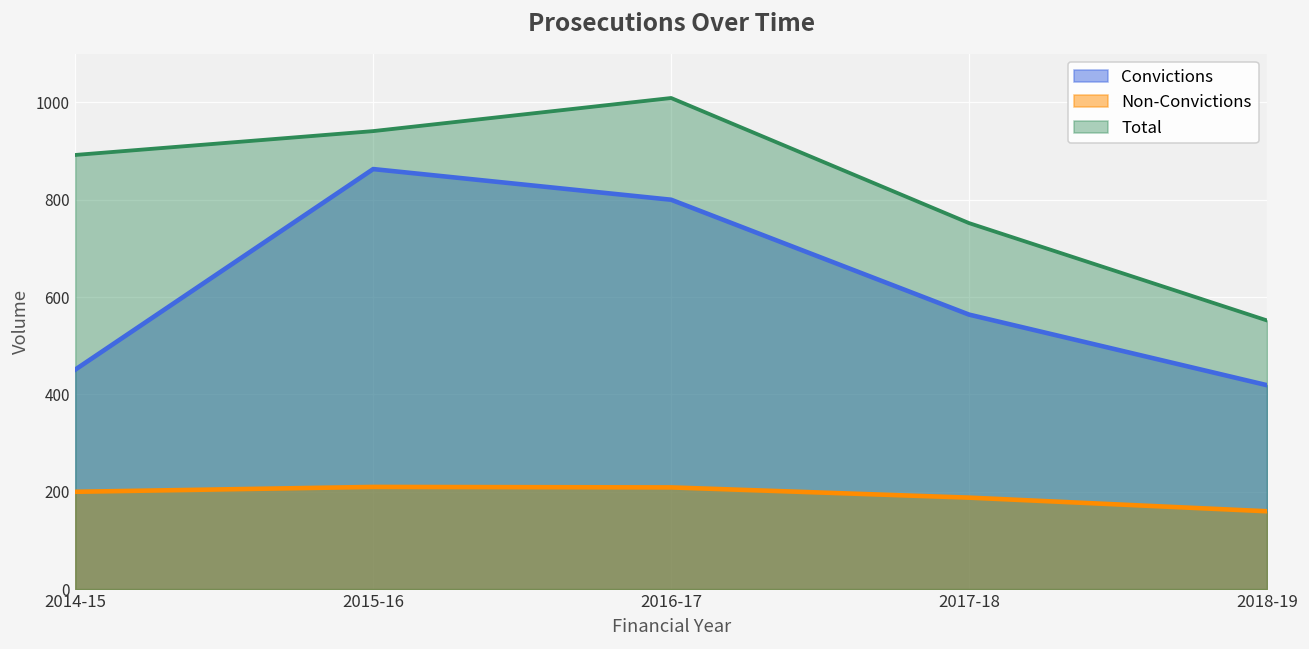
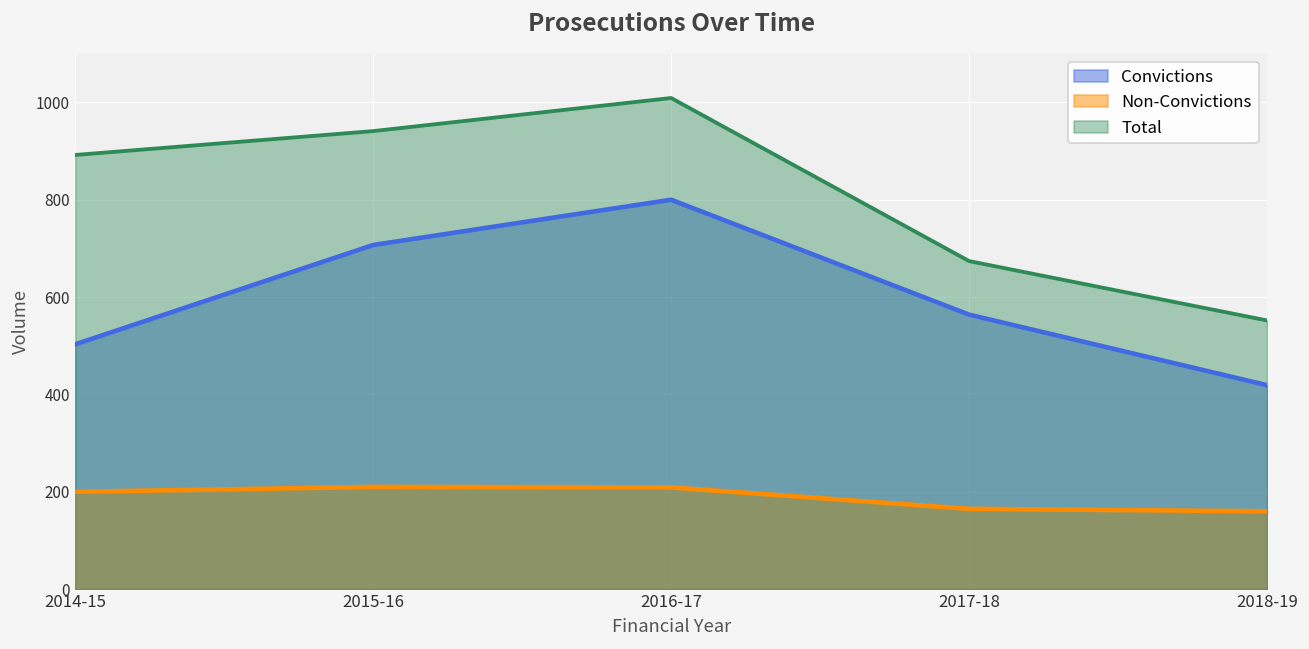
  {
    "Convictions": {
-     "2014-15": 450,
-     "2015-16": 860,
+     "2014-15": 500,
+     "2015-16": 710,
      "2016-17": 800,
      "2017-18": 560,
      "2018-19": 420
    },
    "Non-Convictions": {
      "2014-15": 200,
      "2015-16": 210,
      "2016-17": 210,
-     "2017-18": 190,
+     "2017-18": 170,
      "2018-19": 160
    },
    "Total": {
      "2014-15": 890,
      "2015-16": 940,
      "2016-17": 1010,
-     "2017-18": 750,
+     "2017-18": 670,
      "2018-19": 550
    }
  }
